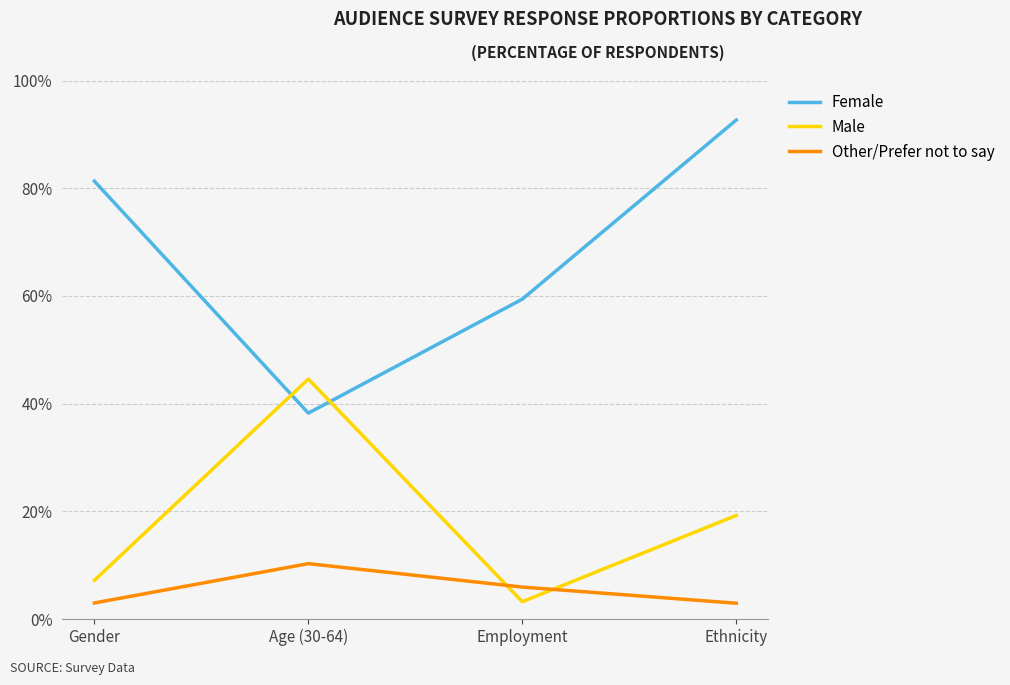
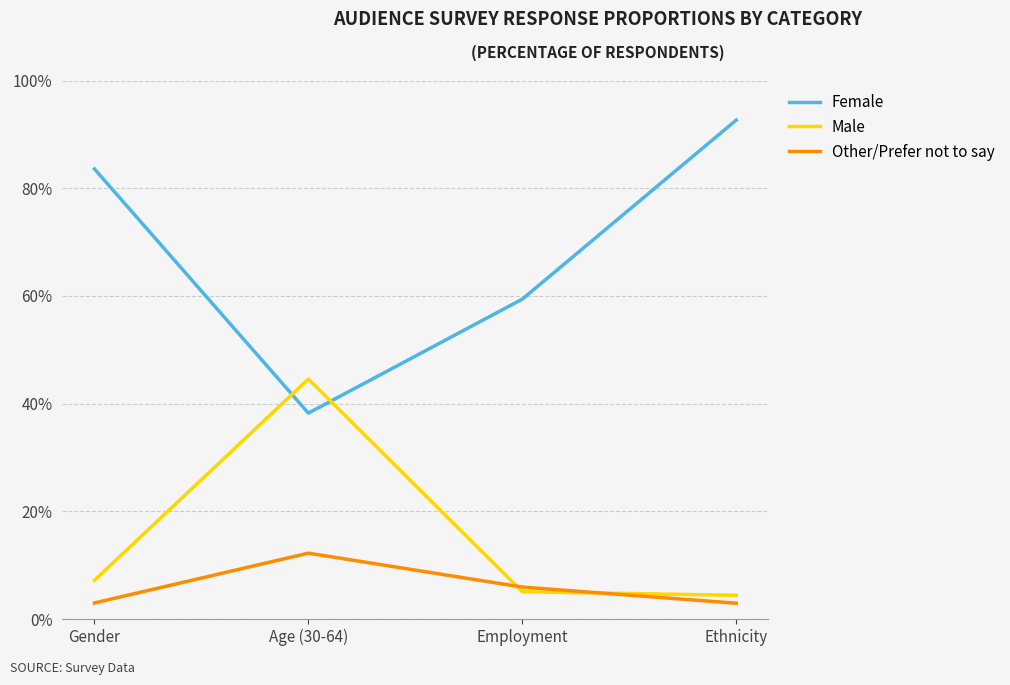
  {
    "Female": {
-     "Gender": "81%",
+     "Gender": "84%",
      "Age (30-64)": "38%",
      "Employment": "59%",
      "Ethnicity": "93%"
    },
    "Male": {
      "Gender": "7%",
      "Age (30-64)": "45%",
-     "Employment": "3%",
-     "Ethnicity": "19%"
+     "Employment": "5%",
+     "Ethnicity": "4%"
    },
    "Other/Prefer not to say": {
      "Gender": "3%",
-     "Age (30-64)": "10%",
+     "Age (30-64)": "12%",
      "Employment": "6%",
      "Ethnicity": "3%"
    }
  }
